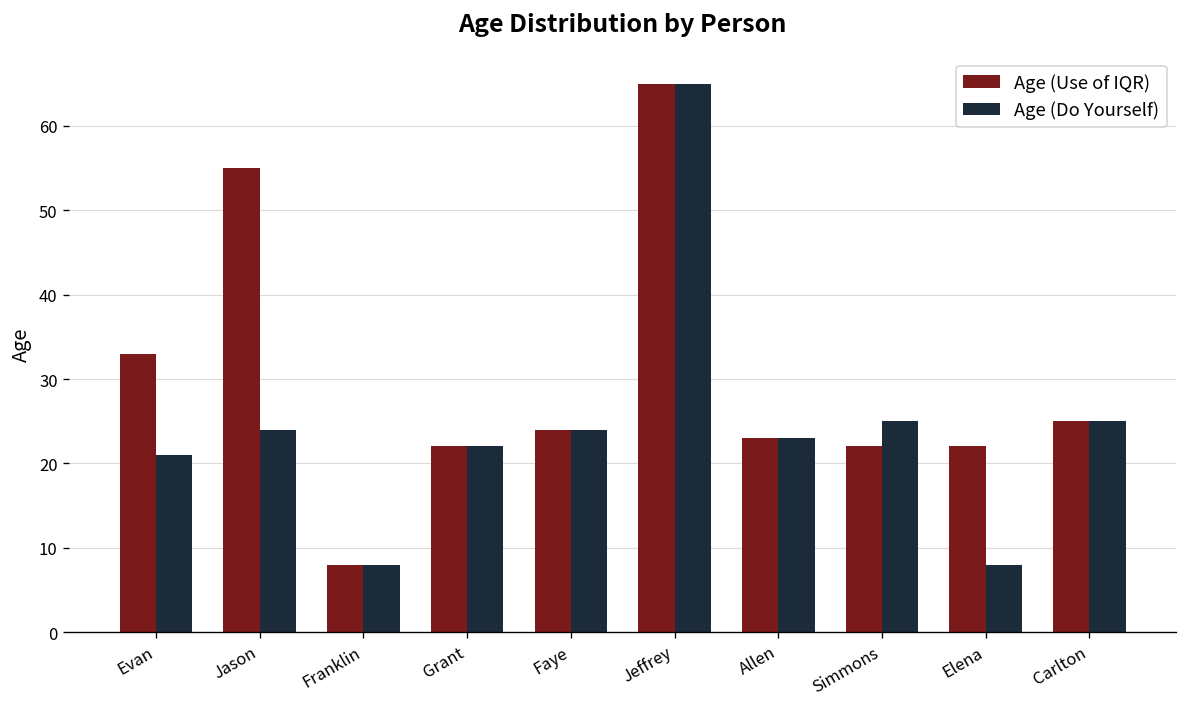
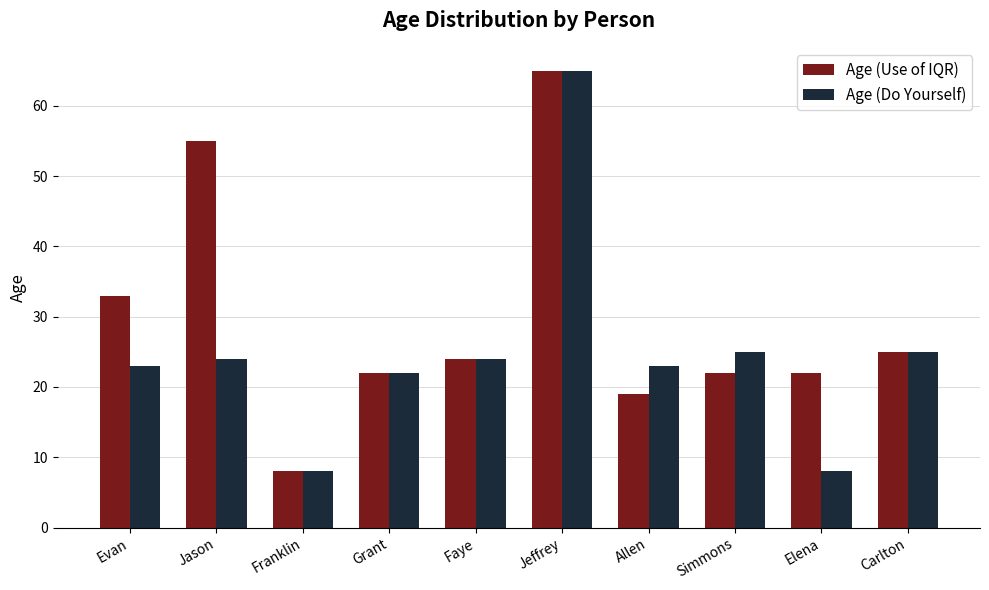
  {
    "Age (Use of IQR)": {
      "Evan": 33,
      "Jason": 55,
      "Franklin": 8,
      "Grant": 22,
      "Faye": 24,
      "Jeffrey": 65,
-     "Allen": 23,
+     "Allen": 19,
      "Simmons": 22,
      "Elena": 22,
      "Carlton": 25
    },
    "Age (Do Yourself)": {
-     "Evan": 21,
+     "Evan": 23,
      "Jason": 24,
      "Franklin": 8,
      "Grant": 22,
      "Faye": 24,
      "Jeffrey": 65,
      "Allen": 23,
      "Simmons": 25,
      "Elena": 8,
      "Carlton": 25
    }
  }
